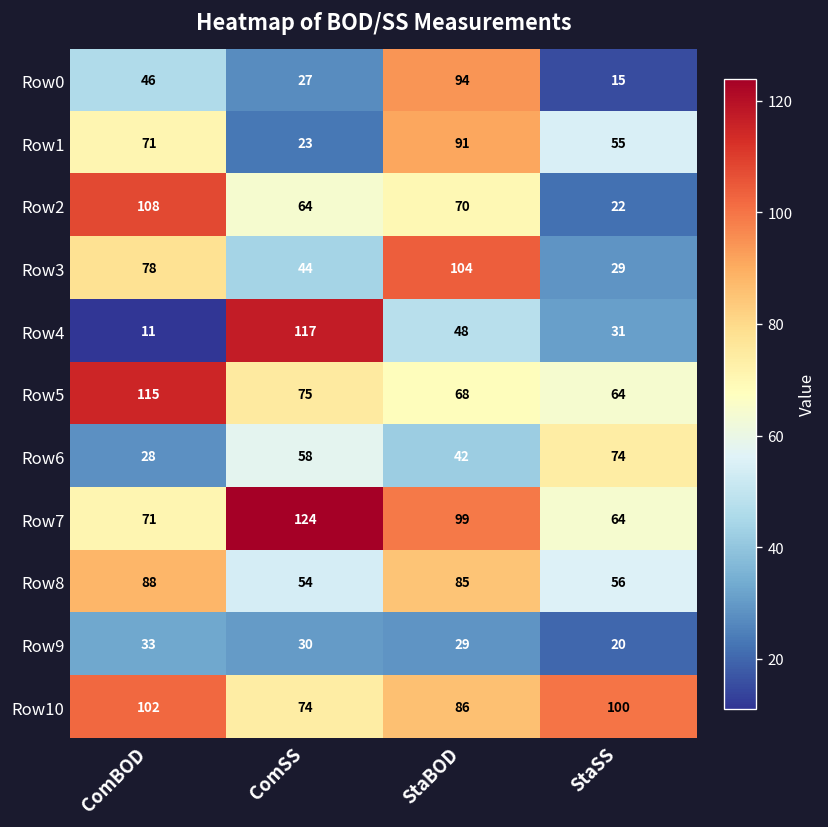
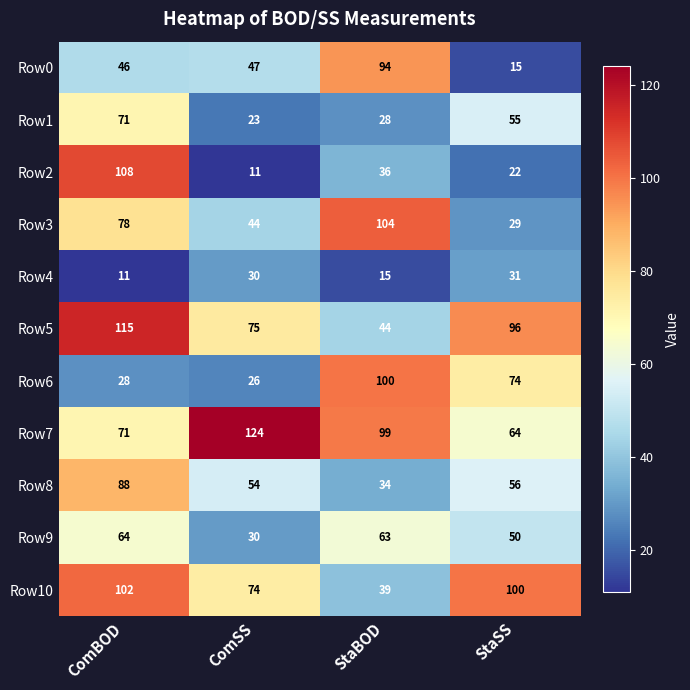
  {
    "Row0": {
      "ComBOD": 46,
-     "ComSS": 27,
+     "ComSS": 47,
      "StaBOD": 94,
      "StaSS": 15
    },
    "Row1": {
      "ComBOD": 71,
      "ComSS": 23,
-     "StaBOD": 91,
+     "StaBOD": 28,
      "StaSS": 55
    },
    "Row2": {
      "ComBOD": 108,
-     "ComSS": 64,
-     "StaBOD": 70,
+     "ComSS": 11,
+     "StaBOD": 36,
      "StaSS": 22
    },
    "Row3": {
      "ComBOD": 78,
      "ComSS": 44,
      "StaBOD": 104,
      "StaSS": 29
    },
    "Row4": {
      "ComBOD": 11,
-     "ComSS": 117,
-     "StaBOD": 48,
+     "ComSS": 30,
+     "StaBOD": 15,
      "StaSS": 31
    },
    "Row5": {
      "ComBOD": 115,
      "ComSS": 75,
-     "StaBOD": 68,
-     "StaSS": 64
+     "StaBOD": 44,
+     "StaSS": 96
    },
    "Row6": {
      "ComBOD": 28,
-     "ComSS": 58,
-     "StaBOD": 42,
+     "ComSS": 26,
+     "StaBOD": 100,
      "StaSS": 74
    },
    "Row7": {
      "ComBOD": 71,
      "ComSS": 124,
      "StaBOD": 99,
      "StaSS": 64
    },
    "Row8": {
      "ComBOD": 88,
      "ComSS": 54,
-     "StaBOD": 85,
+     "StaBOD": 34,
      "StaSS": 56
    },
    "Row9": {
-     "ComBOD": 33,
+     "ComBOD": 64,
      "ComSS": 30,
-     "StaBOD": 29,
-     "StaSS": 20
+     "StaBOD": 63,
+     "StaSS": 50
    },
    "Row10": {
      "ComBOD": 102,
      "ComSS": 74,
-     "StaBOD": 86,
+     "StaBOD": 39,
      "StaSS": 100
    }
  }
